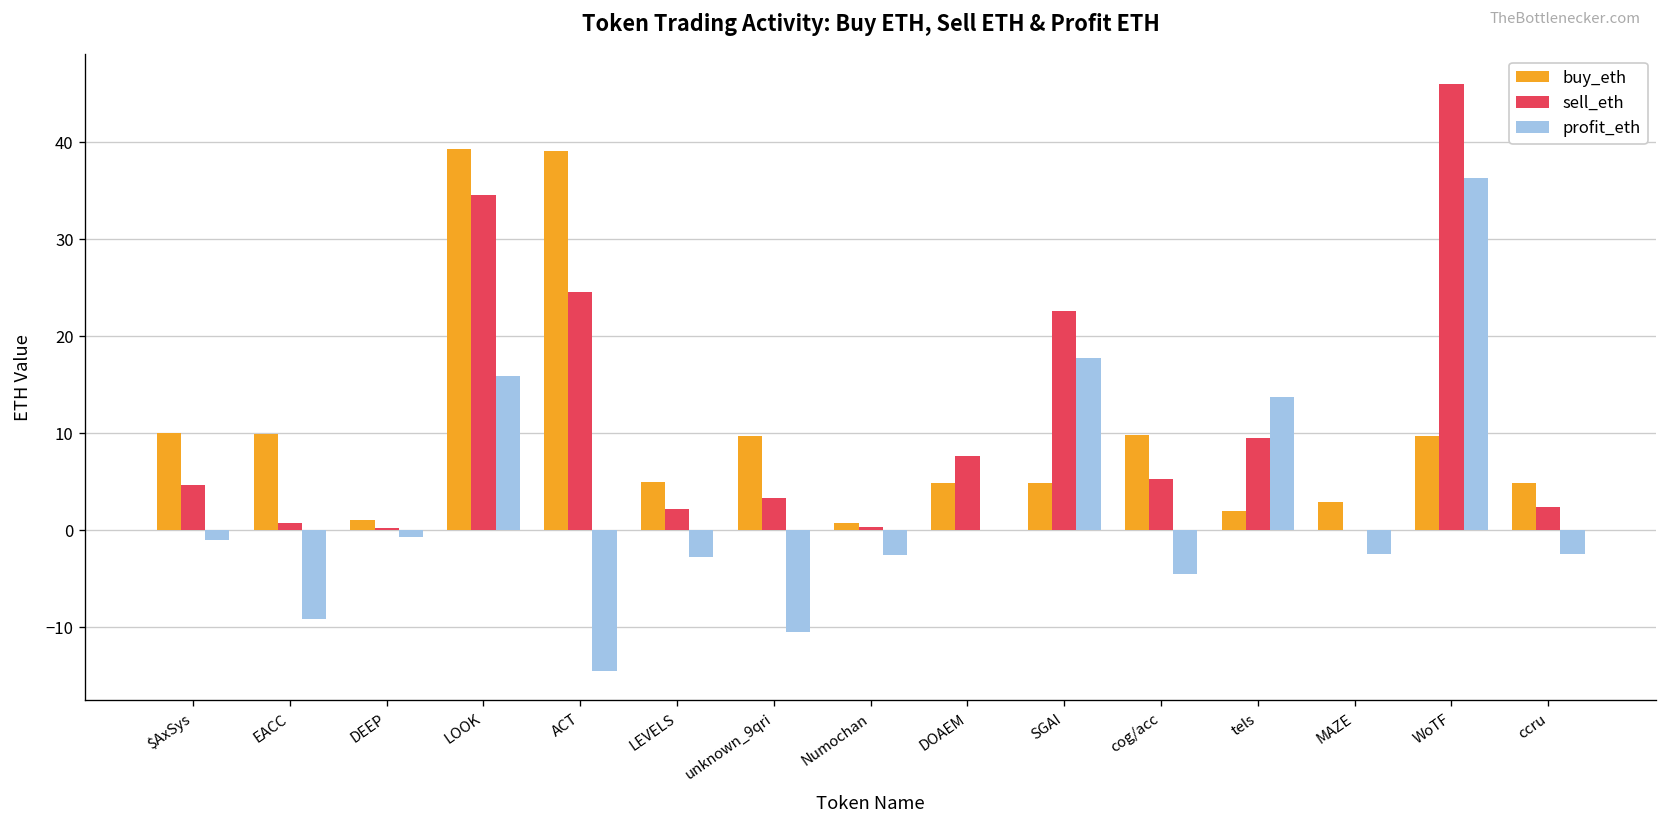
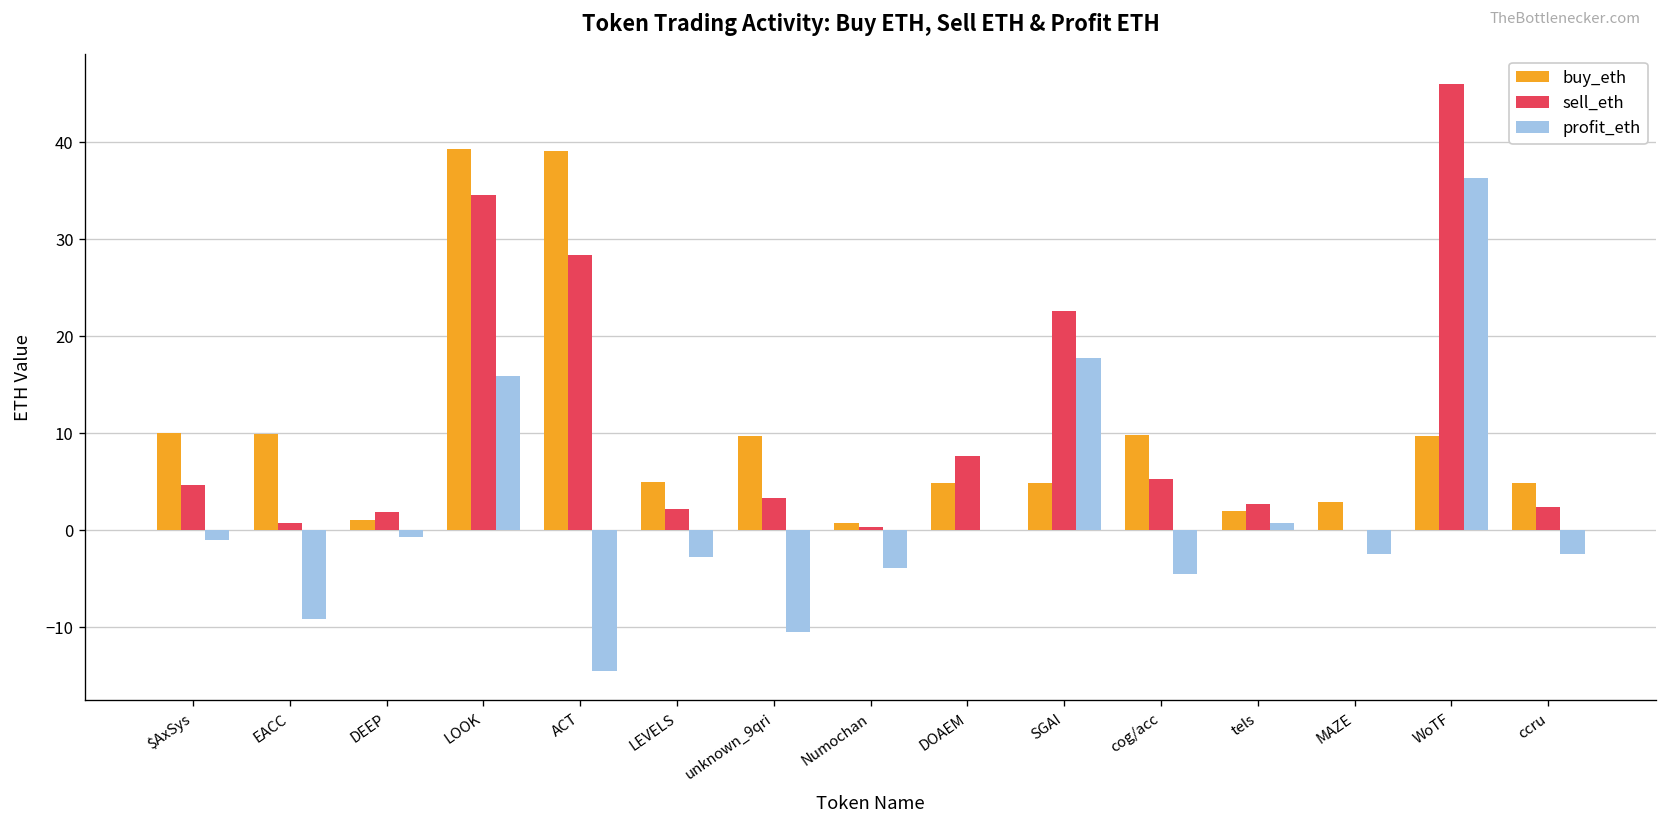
  {
    "buy_eth": {
      "$AxSys": 10,
      "EACC": 10,
      "DEEP": 1,
      "LOOK": 39,
      "ACT": 39,
      "LEVELS": 5,
      "unknown_9qri": 10,
      "Numochan": 1,
      "DOAEM": 5,
      "SGAI": 5,
      "cog/acc": 10,
      "tels": 2,
      "MAZE": 3,
      "WoTF": 10,
      "ccru": 5
    },
    "sell_eth": {
      "$AxSys": 5,
      "EACC": 1,
-     "DEEP": 0,
+     "DEEP": 2,
      "LOOK": 35,
-     "ACT": 25,
+     "ACT": 28,
      "LEVELS": 2,
      "unknown_9qri": 3,
      "Numochan": 0,
      "DOAEM": 8,
      "SGAI": 23,
      "cog/acc": 5,
-     "tels": 10,
+     "tels": 3,
      "MAZE": 0,
      "WoTF": 46,
      "ccru": 2
    },
    "profit_eth": {
      "$AxSys": -1,
      "EACC": -9,
      "DEEP": -1,
      "LOOK": 16,
      "ACT": -15,
      "LEVELS": -3,
      "unknown_9qri": -11,
-     "Numochan": -3,
+     "Numochan": -4,
      "SGAI": 18,
      "cog/acc": -5,
-     "tels": 14,
+     "tels": 1,
      "MAZE": -2,
      "WoTF": 36,
      "ccru": -2
    }
  }
